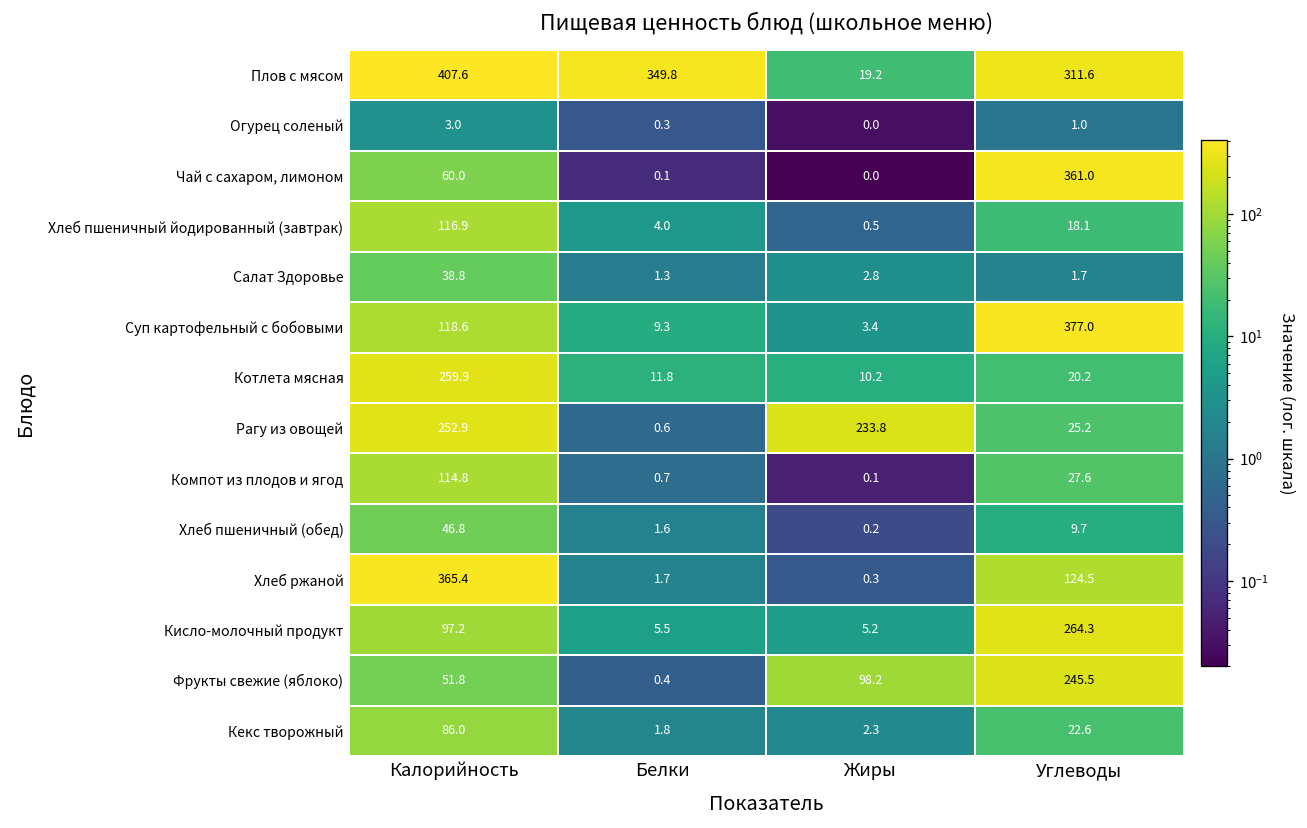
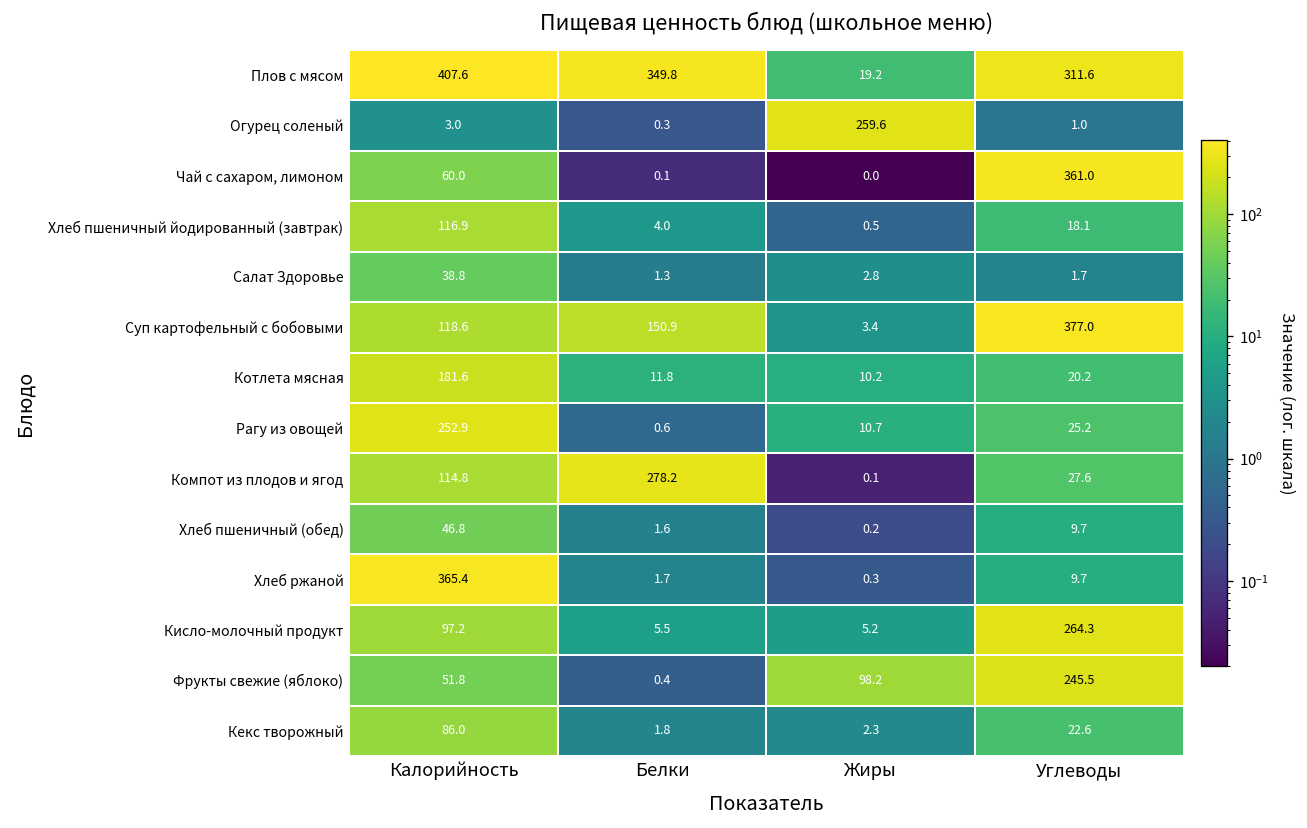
  {
    "Плов с мясом": {
      "Калорийность": 407.6,
      "Белки": 349.8,
      "Жиры": 19.2,
      "Углеводы": 311.6
    },
    "Огурец соленый": {
      "Калорийность": 3.0,
      "Белки": 0.3,
-     "Жиры": 0.0,
+     "Жиры": 259.6,
      "Углеводы": 1.0
    },
    "Чай с сахаром, лимоном": {
      "Калорийность": 60.0,
      "Белки": 0.1,
      "Жиры": 0.0,
      "Углеводы": 361.0
    },
    "Хлеб пшеничный йодированный (завтрак)": {
      "Калорийность": 116.9,
      "Белки": 4.0,
      "Жиры": 0.5,
      "Углеводы": 18.1
    },
    "Салат Здоровье": {
      "Калорийность": 38.8,
      "Белки": 1.3,
      "Жиры": 2.8,
      "Углеводы": 1.7
    },
    "Суп картофельный с бобовыми": {
      "Калорийность": 118.6,
-     "Белки": 9.3,
+     "Белки": 150.9,
      "Жиры": 3.4,
      "Углеводы": 377.0
    },
    "Котлета мясная": {
-     "Калорийность": 259.9,
+     "Калорийность": 181.6,
      "Белки": 11.8,
      "Жиры": 10.2,
      "Углеводы": 20.2
    },
    "Рагу из овощей": {
      "Калорийность": 252.9,
      "Белки": 0.6,
-     "Жиры": 233.8,
+     "Жиры": 10.7,
      "Углеводы": 25.2
    },
    "Компот из плодов и ягод": {
      "Калорийность": 114.8,
-     "Белки": 0.7,
+     "Белки": 278.2,
      "Жиры": 0.1,
      "Углеводы": 27.6
    },
    "Хлеб пшеничный (обед)": {
      "Калорийность": 46.8,
      "Белки": 1.6,
      "Жиры": 0.2,
      "Углеводы": 9.7
    },
    "Хлеб ржаной": {
      "Калорийность": 365.4,
      "Белки": 1.7,
      "Жиры": 0.3,
-     "Углеводы": 124.5
+     "Углеводы": 9.7
    },
    "Кисло-молочный продукт": {
      "Калорийность": 97.2,
      "Белки": 5.5,
      "Жиры": 5.2,
      "Углеводы": 264.3
    },
    "Фрукты свежие (яблоко)": {
      "Калорийность": 51.8,
      "Белки": 0.4,
      "Жиры": 98.2,
      "Углеводы": 245.5
    },
    "Кекс творожный": {
      "Калорийность": 86.0,
      "Белки": 1.8,
      "Жиры": 2.3,
      "Углеводы": 22.6
    }
  }
